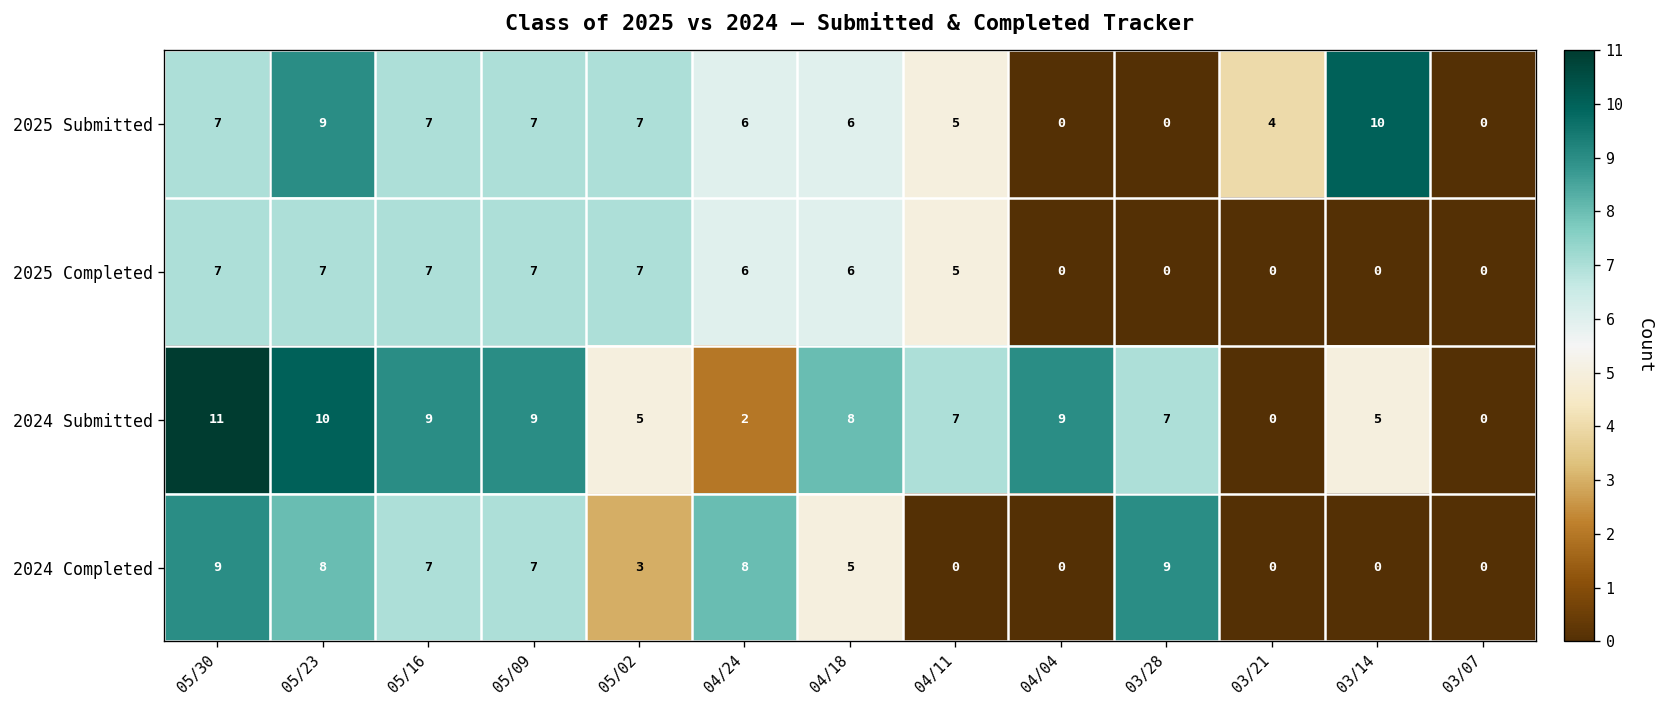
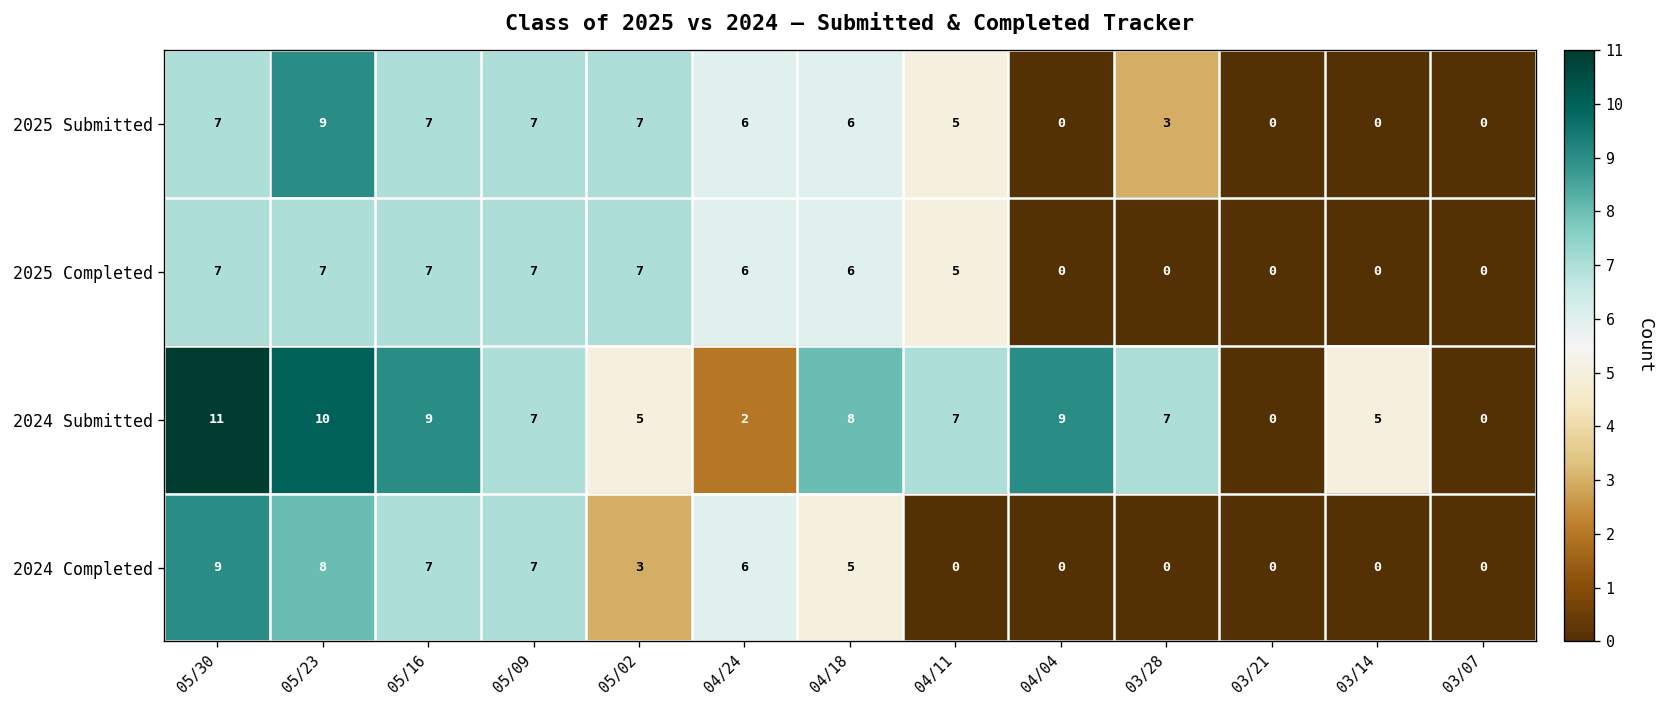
  {
    "2025 Submitted": {
      "05/30": 7,
      "05/23": 9,
      "05/16": 7,
      "05/09": 7,
      "05/02": 7,
      "04/24": 6,
      "04/18": 6,
      "04/11": 5,
      "04/04": 0,
-     "03/28": 0,
-     "03/21": 4,
-     "03/14": 10,
+     "03/28": 3,
+     "03/21": 0,
+     "03/14": 0,
      "03/07": 0
    },
    "2025 Completed": {
      "05/30": 7,
      "05/23": 7,
      "05/16": 7,
      "05/09": 7,
      "05/02": 7,
      "04/24": 6,
      "04/18": 6,
      "04/11": 5,
      "04/04": 0,
      "03/28": 0,
      "03/21": 0,
      "03/14": 0,
      "03/07": 0
    },
    "2024 Submitted": {
      "05/30": 11,
      "05/23": 10,
      "05/16": 9,
-     "05/09": 9,
+     "05/09": 7,
      "05/02": 5,
      "04/24": 2,
      "04/18": 8,
      "04/11": 7,
      "04/04": 9,
      "03/28": 7,
      "03/21": 0,
      "03/14": 5,
      "03/07": 0
    },
    "2024 Completed": {
      "05/30": 9,
      "05/23": 8,
      "05/16": 7,
      "05/09": 7,
      "05/02": 3,
-     "04/24": 8,
+     "04/24": 6,
      "04/18": 5,
      "04/11": 0,
      "04/04": 0,
-     "03/28": 9,
+     "03/28": 0,
      "03/21": 0,
      "03/14": 0,
      "03/07": 0
    }
  }
